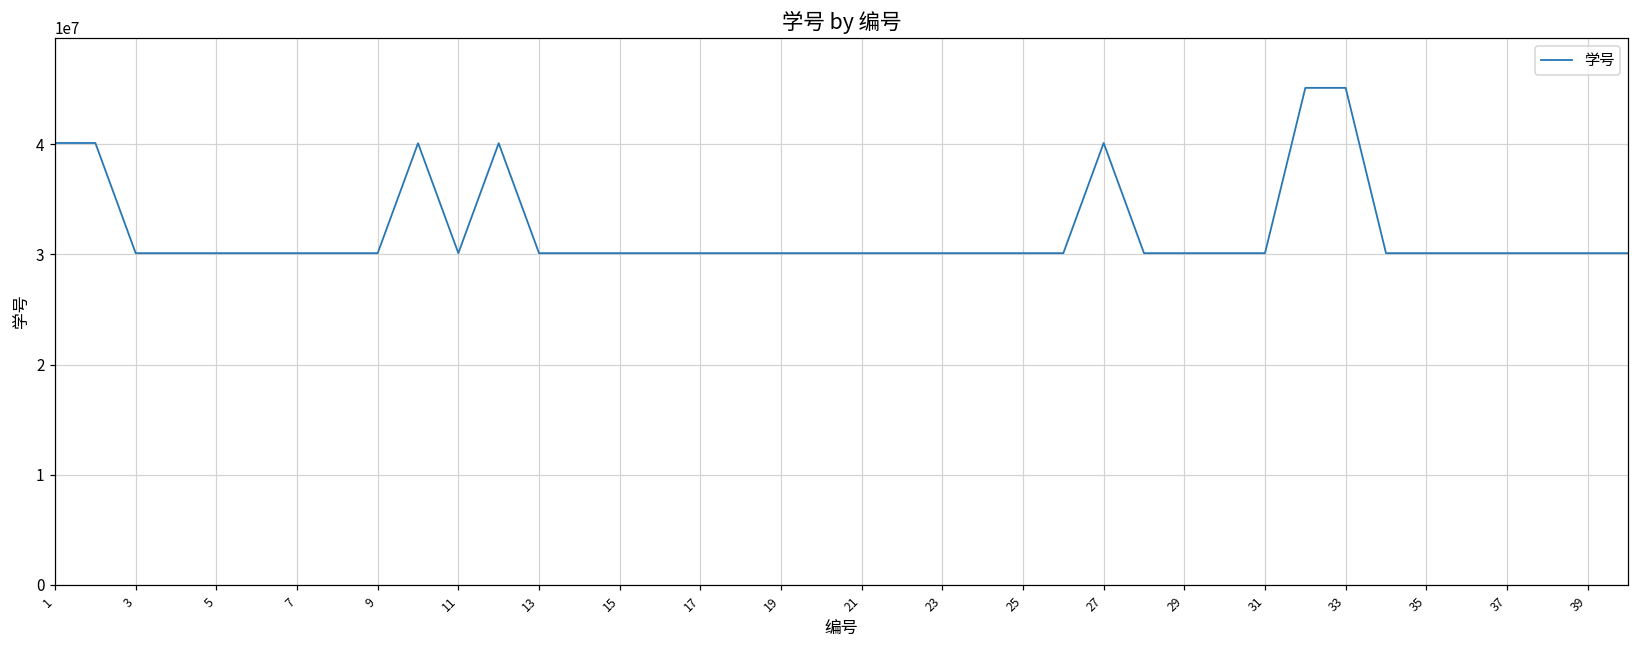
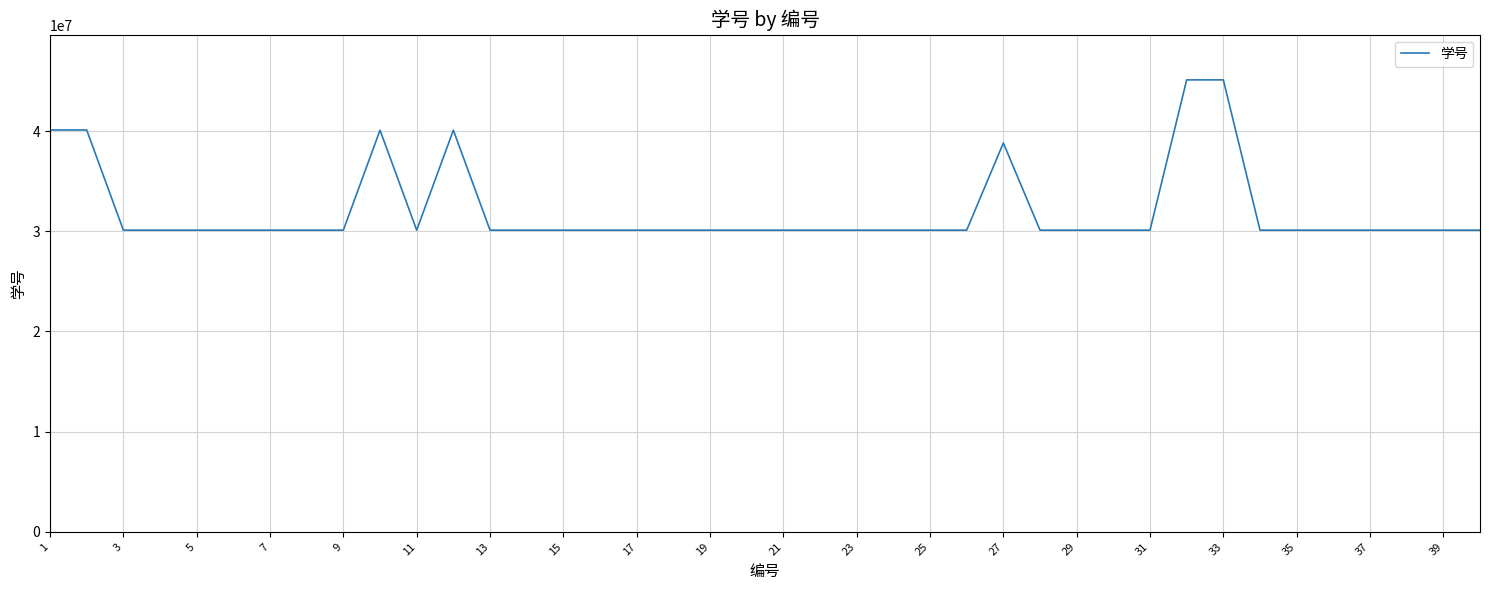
  {
    "1": 40100000,
    "3": 30100000,
    "5": 30100000,
    "7": 30100000,
    "9": 30100000,
    "11": 30100000,
    "13": 30100000,
    "15": 30100000,
    "17": 30100000,
    "19": 30100000,
    "21": 30100000,
    "23": 30100000,
    "25": 30100000,
-   "27": 40100000,
+   "27": 38800000,
    "29": 30100000,
    "31": 30100000,
    "33": 45100000,
    "35": 30100000,
    "37": 30100000,
    "39": 30100000
  }
